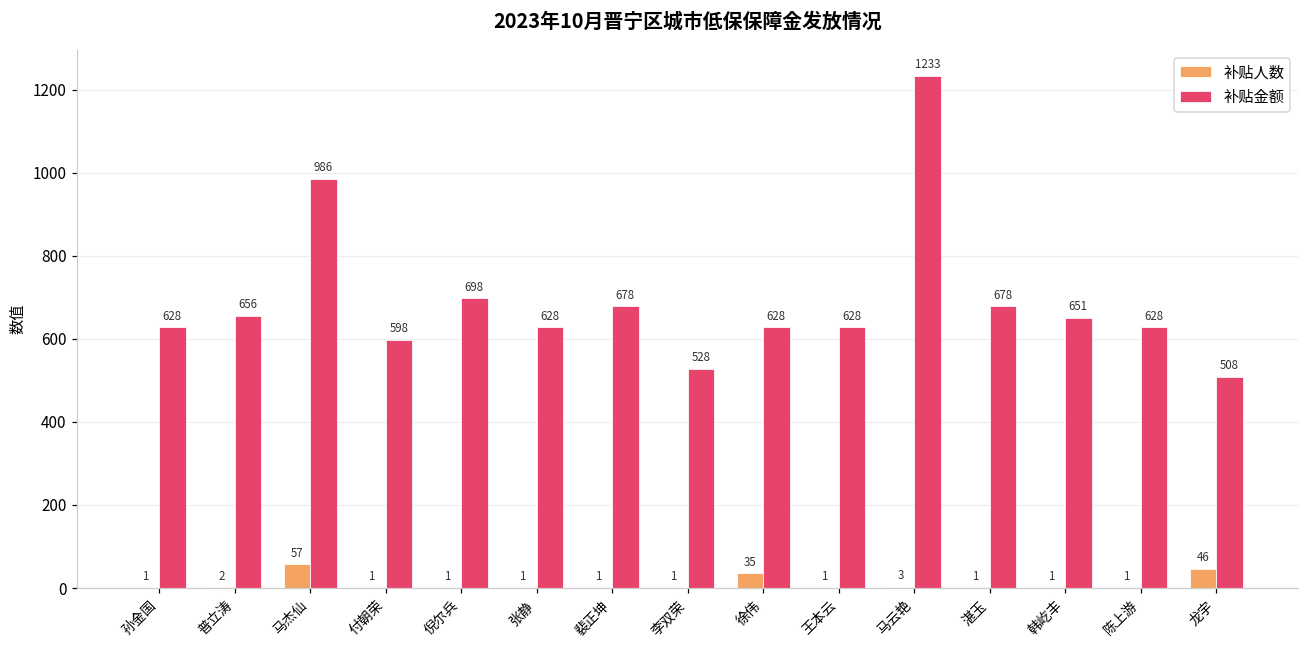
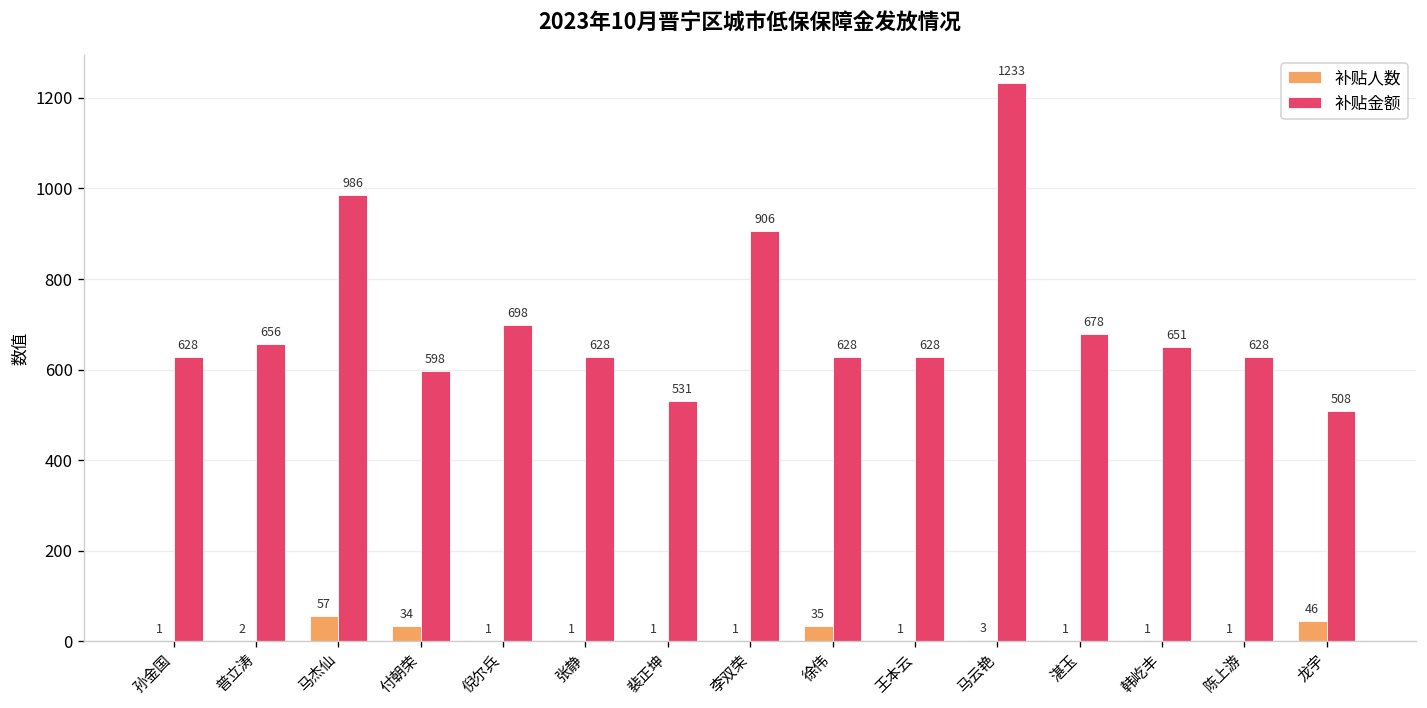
  {
    "补贴人数": {
      "孙金国": 1,
      "普立涛": 2,
      "马杰仙": 57,
-     "付朝荣": 1,
+     "付朝荣": 34,
      "倪尔兵": 1,
      "张静": 1,
      "裴正坤": 1,
      "李双荣": 1,
      "徐伟": 35,
      "王本云": 1,
      "马云艳": 3,
      "湛玉": 1,
      "韩屹丰": 1,
      "陈上游": 1,
      "龙宇": 46
    },
    "补贴金额": {
      "孙金国": 628,
      "普立涛": 656,
      "马杰仙": 986,
      "付朝荣": 598,
      "倪尔兵": 698,
      "张静": 628,
-     "裴正坤": 678,
-     "李双荣": 528,
+     "裴正坤": 531,
+     "李双荣": 906,
      "徐伟": 628,
      "王本云": 628,
      "马云艳": 1233,
      "湛玉": 678,
      "韩屹丰": 651,
      "陈上游": 628,
      "龙宇": 508
    }
  }
